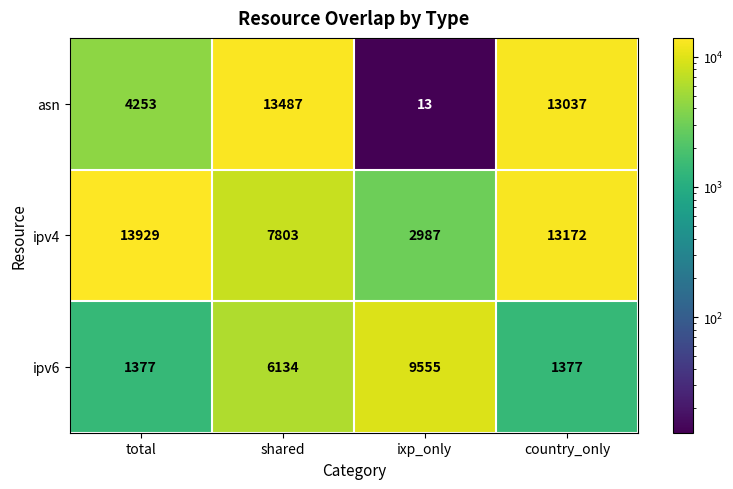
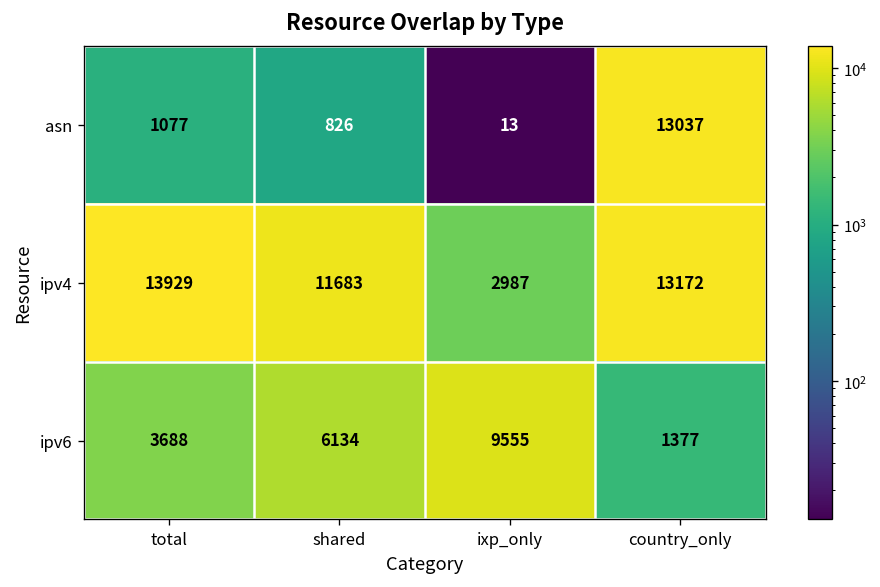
  {
    "asn": {
-     "total": 4253,
-     "shared": 13487,
+     "total": 1077,
+     "shared": 826,
      "ixp_only": 13,
      "country_only": 13037
    },
    "ipv4": {
      "total": 13929,
-     "shared": 7803,
+     "shared": 11683,
      "ixp_only": 2987,
      "country_only": 13172
    },
    "ipv6": {
-     "total": 1377,
+     "total": 3688,
      "shared": 6134,
      "ixp_only": 9555,
      "country_only": 1377
    }
  }
